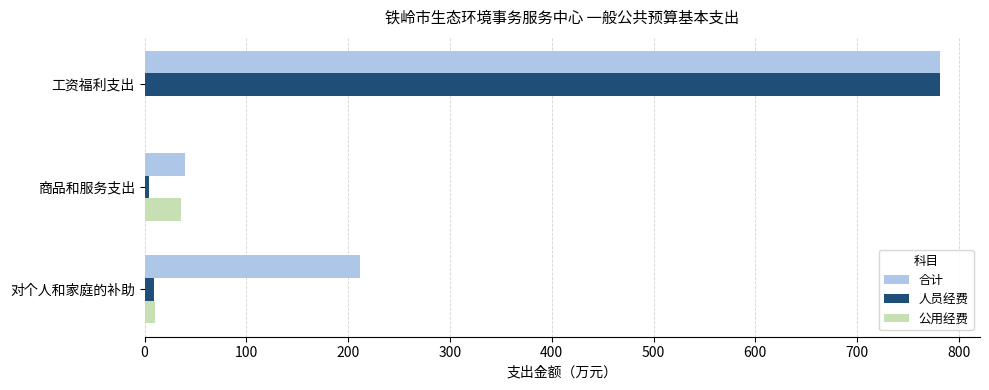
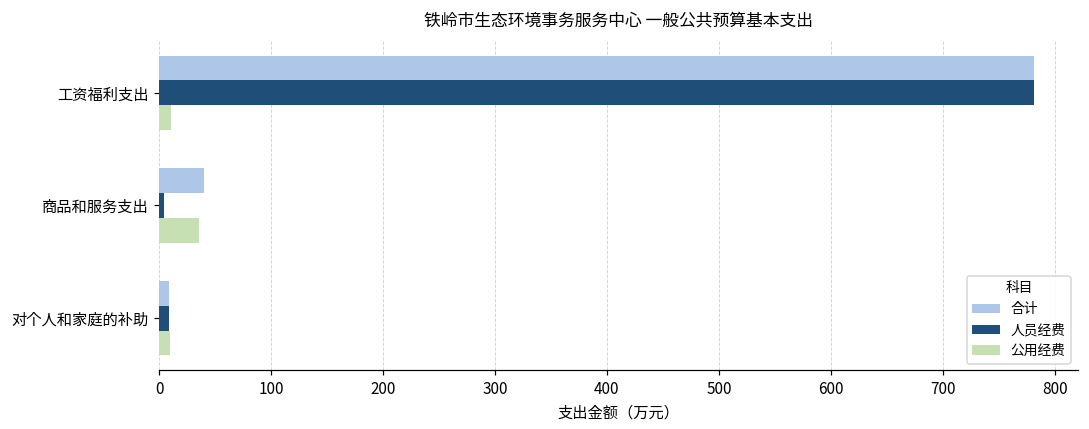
  {
    "合计": {
      "工资福利支出": 782,
      "商品和服务支出": 40,
-     "对个人和家庭的补助": 211
+     "对个人和家庭的补助": 9
    },
    "人员经费": {
      "工资福利支出": 782,
      "商品和服务支出": 5,
      "对个人和家庭的补助": 9
    },
    "公用经费": {
-     "工资福利支出": 0,
+     "工资福利支出": 11,
      "商品和服务支出": 36,
      "对个人和家庭的补助": 10
    }
  }
